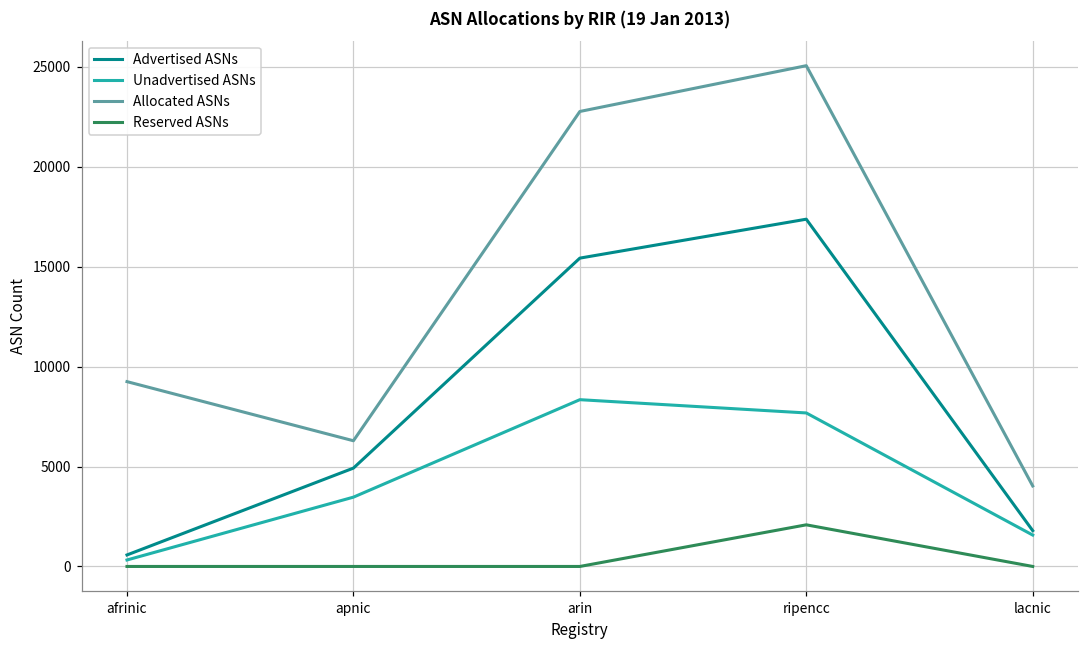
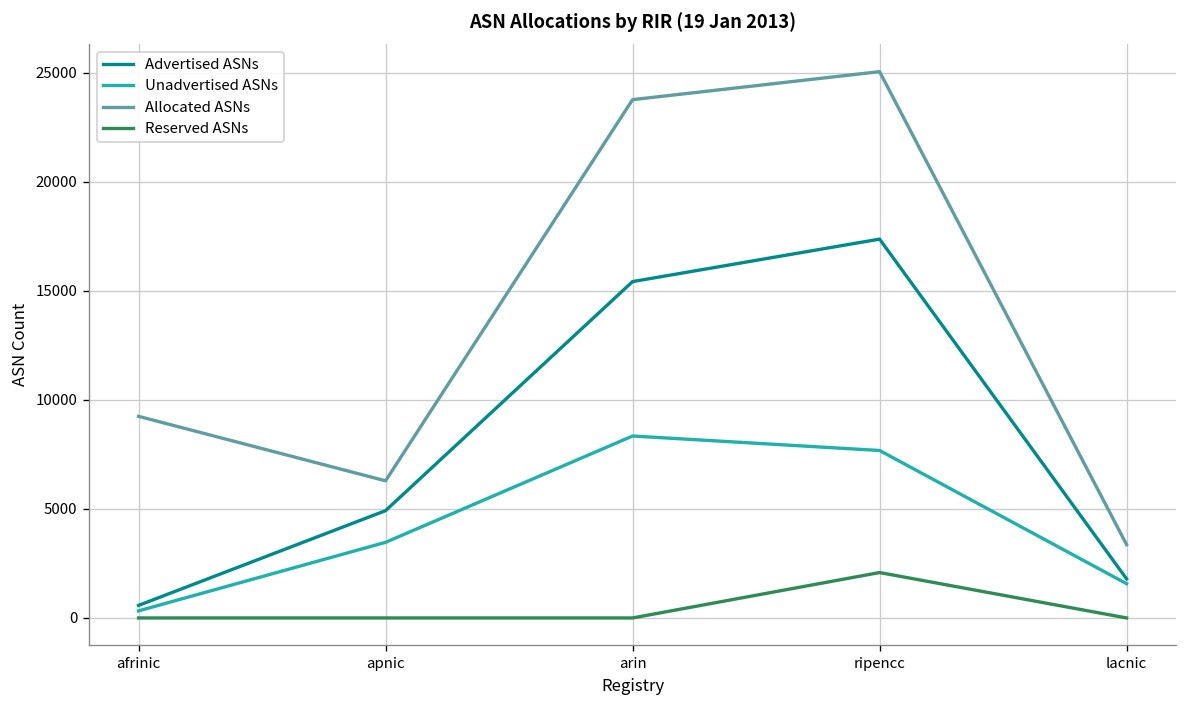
  {
    "Allocated ASNs": {
      "afrinic": 9200,
      "apnic": 6300,
-     "arin": 22800,
+     "arin": 23800,
      "ripencc": 25100,
-     "lacnic": 4000
+     "lacnic": 3400
    },
    "Reserved ASNs": {
      "afrinic": 0,
      "apnic": 0,
      "arin": 0,
      "ripencc": 2100,
      "lacnic": 0
    }
  }
